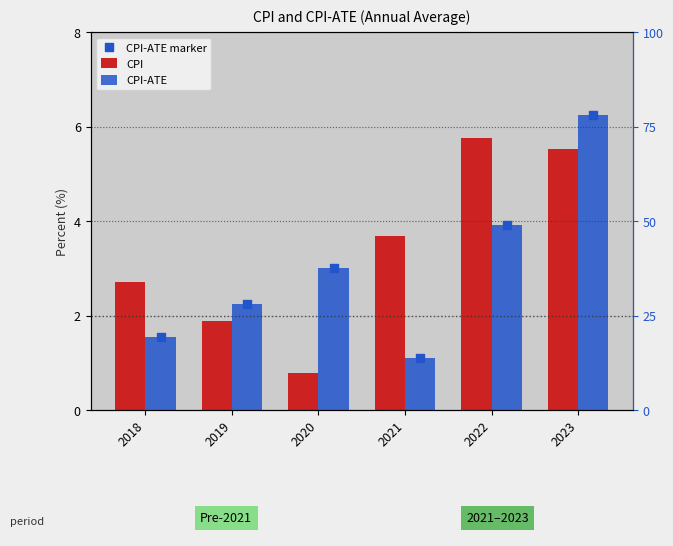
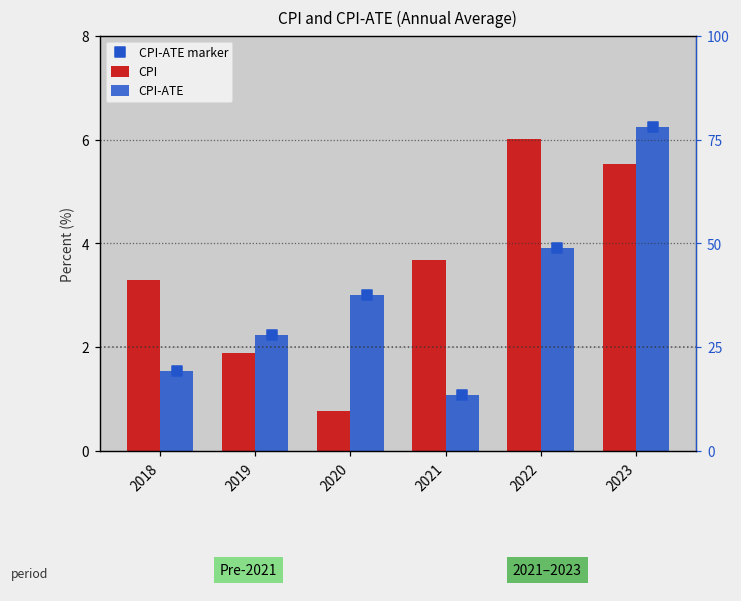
  {
    "CPI": {
-     "2018": 2.7,
+     "2018": 3.3,
      "2019": 1.9,
      "2020": 0.8,
      "2021": 3.7,
-     "2022": 5.8,
+     "2022": 6.0,
      "2023": 5.5
    },
    "CPI-ATE marker": {
      "2018": 1.5,
      "2019": 2.2,
      "2020": 3.0,
      "2021": 1.1,
      "2022": 3.9,
      "2023": 6.2
    }
  }
